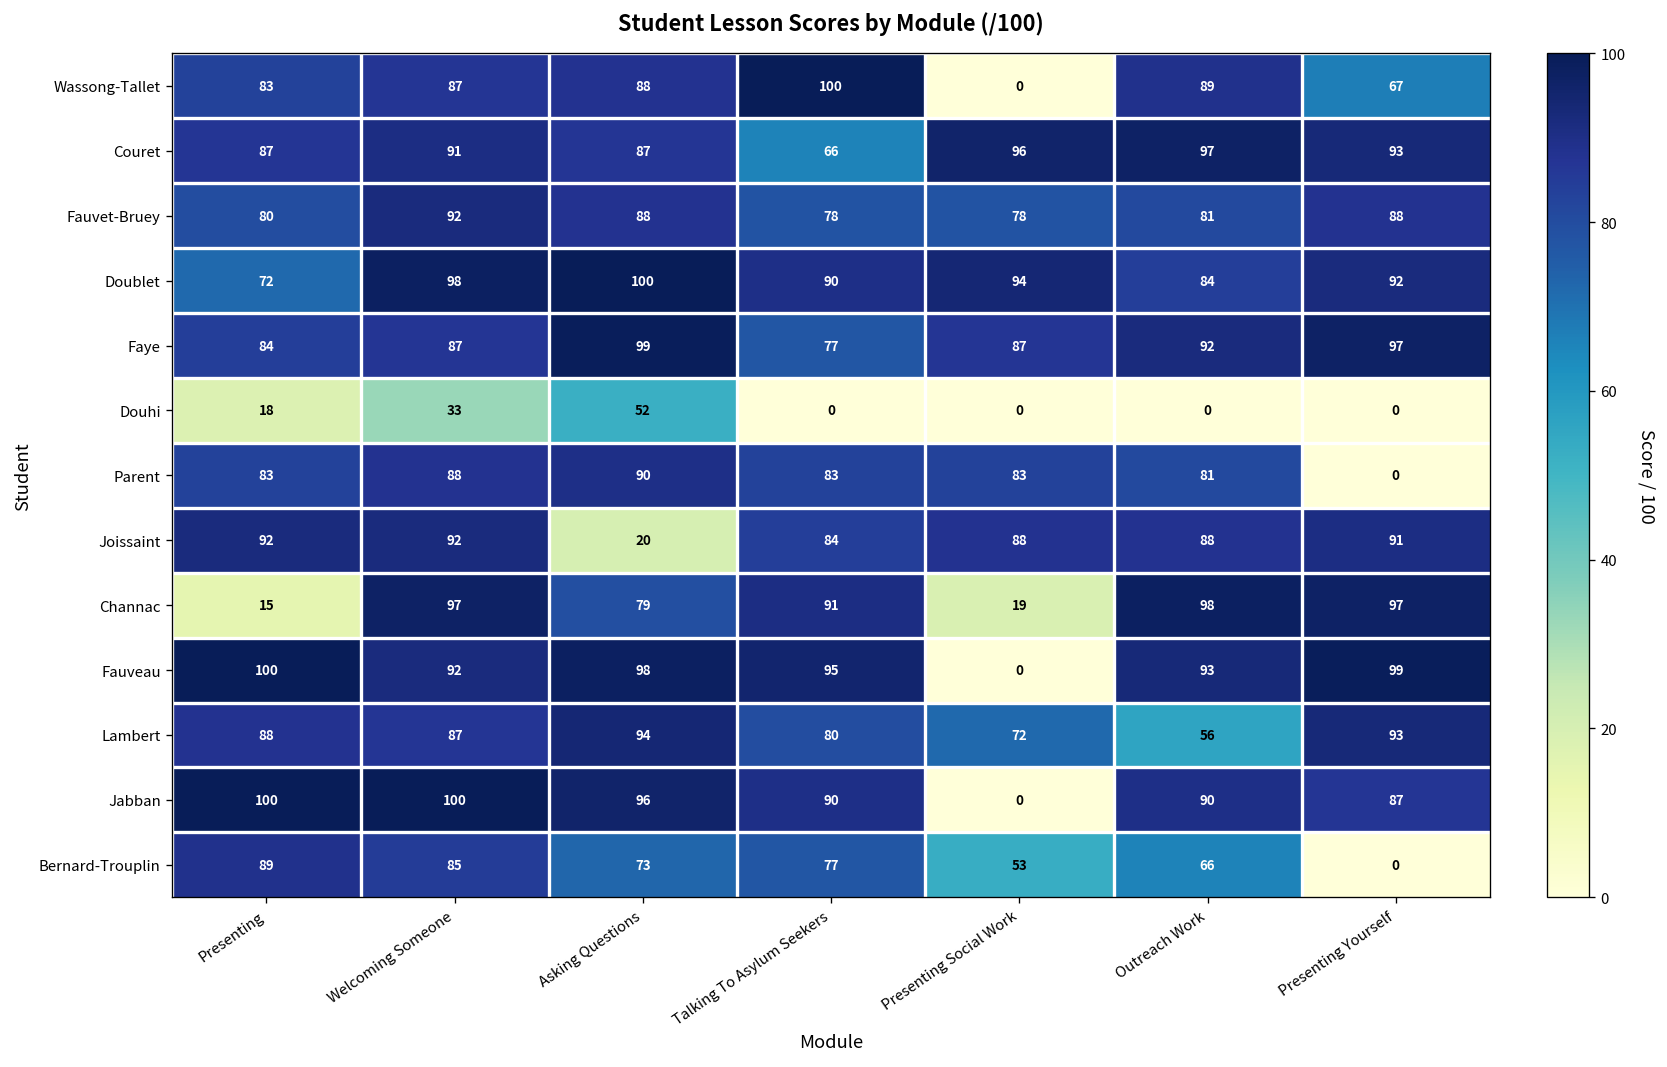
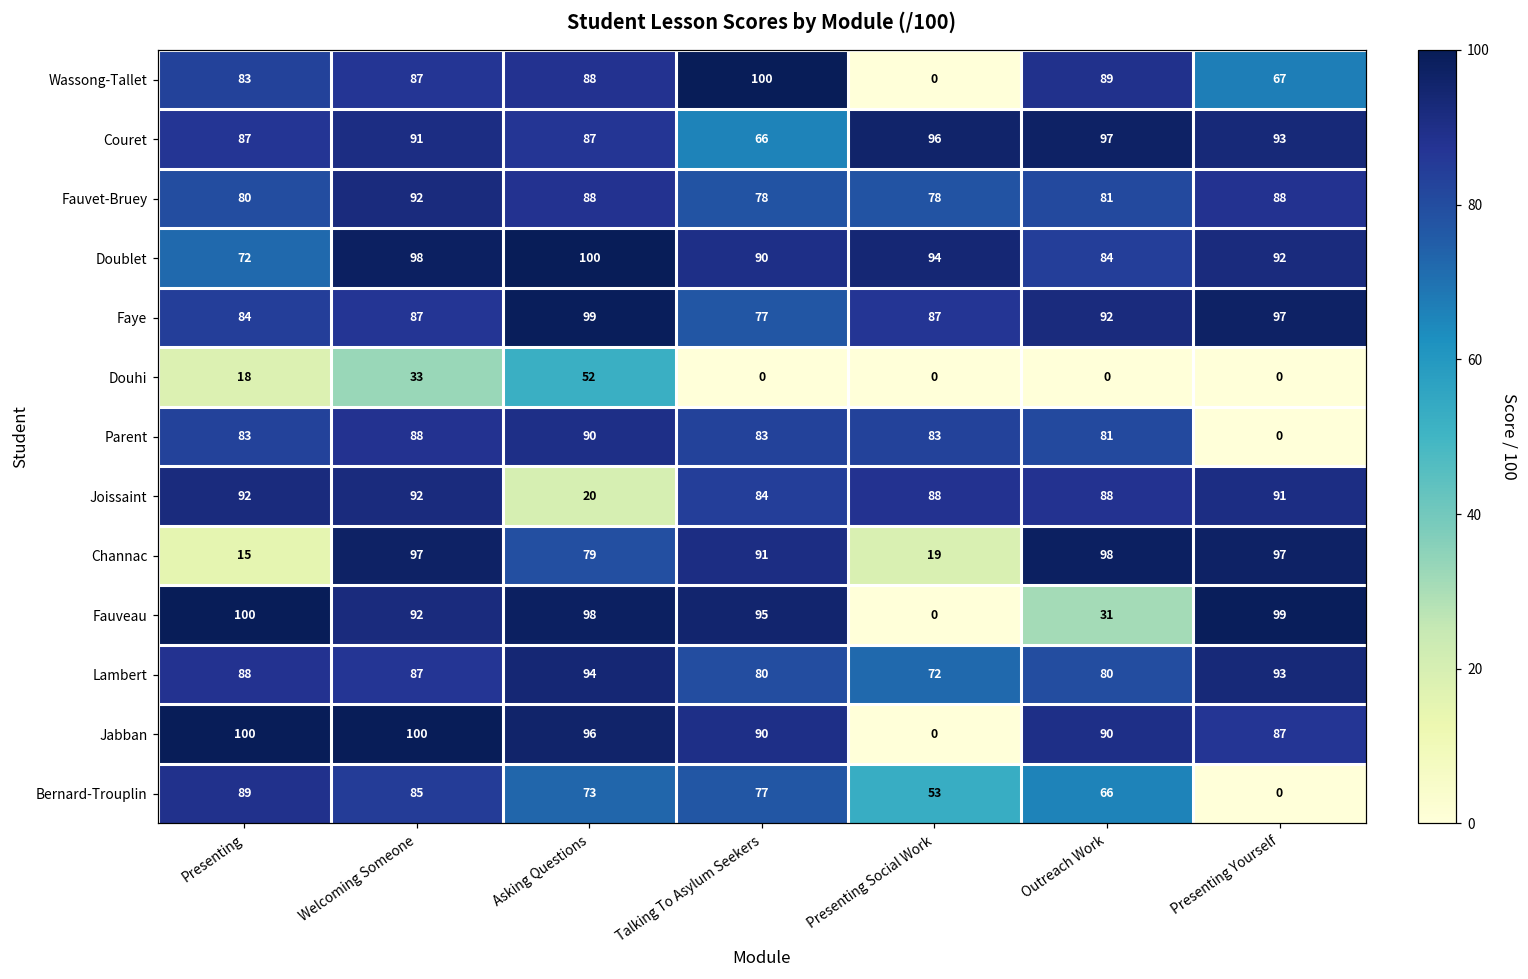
  {
    "Wassong-Tallet": {
      "Presenting": 83,
      "Welcoming Someone": 87,
      "Asking Questions": 88,
      "Talking To Asylum Seekers": 100,
      "Presenting Social Work": 0,
      "Outreach Work": 89,
      "Presenting Yourself": 67
    },
    "Couret": {
      "Presenting": 87,
      "Welcoming Someone": 91,
      "Asking Questions": 87,
      "Talking To Asylum Seekers": 66,
      "Presenting Social Work": 96,
      "Outreach Work": 97,
      "Presenting Yourself": 93
    },
    "Fauvet-Bruey": {
      "Presenting": 80,
      "Welcoming Someone": 92,
      "Asking Questions": 88,
      "Talking To Asylum Seekers": 78,
      "Presenting Social Work": 78,
      "Outreach Work": 81,
      "Presenting Yourself": 88
    },
    "Doublet": {
      "Presenting": 72,
      "Welcoming Someone": 98,
      "Asking Questions": 100,
      "Talking To Asylum Seekers": 90,
      "Presenting Social Work": 94,
      "Outreach Work": 84,
      "Presenting Yourself": 92
    },
    "Faye": {
      "Presenting": 84,
      "Welcoming Someone": 87,
      "Asking Questions": 99,
      "Talking To Asylum Seekers": 77,
      "Presenting Social Work": 87,
      "Outreach Work": 92,
      "Presenting Yourself": 97
    },
    "Douhi": {
      "Presenting": 18,
      "Welcoming Someone": 33,
      "Asking Questions": 52,
      "Talking To Asylum Seekers": 0,
      "Presenting Social Work": 0,
      "Outreach Work": 0,
      "Presenting Yourself": 0
    },
    "Parent": {
      "Presenting": 83,
      "Welcoming Someone": 88,
      "Asking Questions": 90,
      "Talking To Asylum Seekers": 83,
      "Presenting Social Work": 83,
      "Outreach Work": 81,
      "Presenting Yourself": 0
    },
    "Joissaint": {
      "Presenting": 92,
      "Welcoming Someone": 92,
      "Asking Questions": 20,
      "Talking To Asylum Seekers": 84,
      "Presenting Social Work": 88,
      "Outreach Work": 88,
      "Presenting Yourself": 91
    },
    "Channac": {
      "Presenting": 15,
      "Welcoming Someone": 97,
      "Asking Questions": 79,
      "Talking To Asylum Seekers": 91,
      "Presenting Social Work": 19,
      "Outreach Work": 98,
      "Presenting Yourself": 97
    },
    "Fauveau": {
      "Presenting": 100,
      "Welcoming Someone": 92,
      "Asking Questions": 98,
      "Talking To Asylum Seekers": 95,
      "Presenting Social Work": 0,
-     "Outreach Work": 93,
+     "Outreach Work": 31,
      "Presenting Yourself": 99
    },
    "Lambert": {
      "Presenting": 88,
      "Welcoming Someone": 87,
      "Asking Questions": 94,
      "Talking To Asylum Seekers": 80,
      "Presenting Social Work": 72,
-     "Outreach Work": 56,
+     "Outreach Work": 80,
      "Presenting Yourself": 93
    },
    "Jabban": {
      "Presenting": 100,
      "Welcoming Someone": 100,
      "Asking Questions": 96,
      "Talking To Asylum Seekers": 90,
      "Presenting Social Work": 0,
      "Outreach Work": 90,
      "Presenting Yourself": 87
    },
    "Bernard-Trouplin": {
      "Presenting": 89,
      "Welcoming Someone": 85,
      "Asking Questions": 73,
      "Talking To Asylum Seekers": 77,
      "Presenting Social Work": 53,
      "Outreach Work": 66,
      "Presenting Yourself": 0
    }
  }
